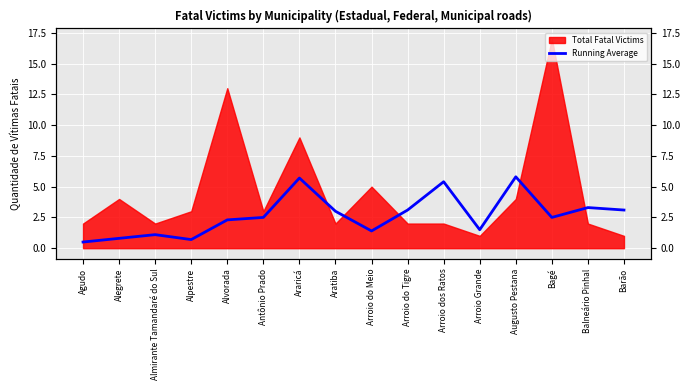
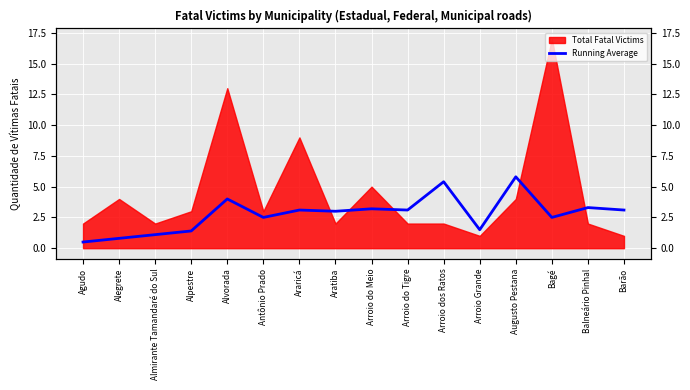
  {
    "Running Average": {
      "Agudo": 0.5,
      "Alegrete": 0.8,
      "Almirante Tamandaré do Sul": 1.1,
-     "Alpestre": 0.7,
-     "Alvorada": 2.3,
+     "Alpestre": 1.4,
+     "Alvorada": 4.0,
      "Antônio Prado": 2.5,
-     "Araricá": 5.7,
+     "Araricá": 3.1,
      "Aratiba": 3.0,
-     "Arroio do Meio": 1.4,
+     "Arroio do Meio": 3.2,
      "Arroio do Tigre": 3.1,
      "Arroio dos Ratos": 5.4,
      "Arroio Grande": 1.5,
      "Augusto Pestana": 5.8,
      "Bagé": 2.5,
      "Balneário Pinhal": 3.3,
      "Barão": 3.1
    },
    "Total Fatal Victims": {
      "Agudo": 2.0,
      "Alegrete": 4.0,
      "Almirante Tamandaré do Sul": 2.0,
      "Alpestre": 3.0,
      "Alvorada": 13.0,
      "Antônio Prado": 3.0,
      "Araricá": 9.0,
      "Aratiba": 2.0,
      "Arroio do Meio": 5.0,
      "Arroio do Tigre": 2.0,
      "Arroio dos Ratos": 2.0,
      "Arroio Grande": 1.0,
      "Augusto Pestana": 4.0,
      "Balneário Pinhal": 2.0,
      "Barão": 1.0
    }
  }
